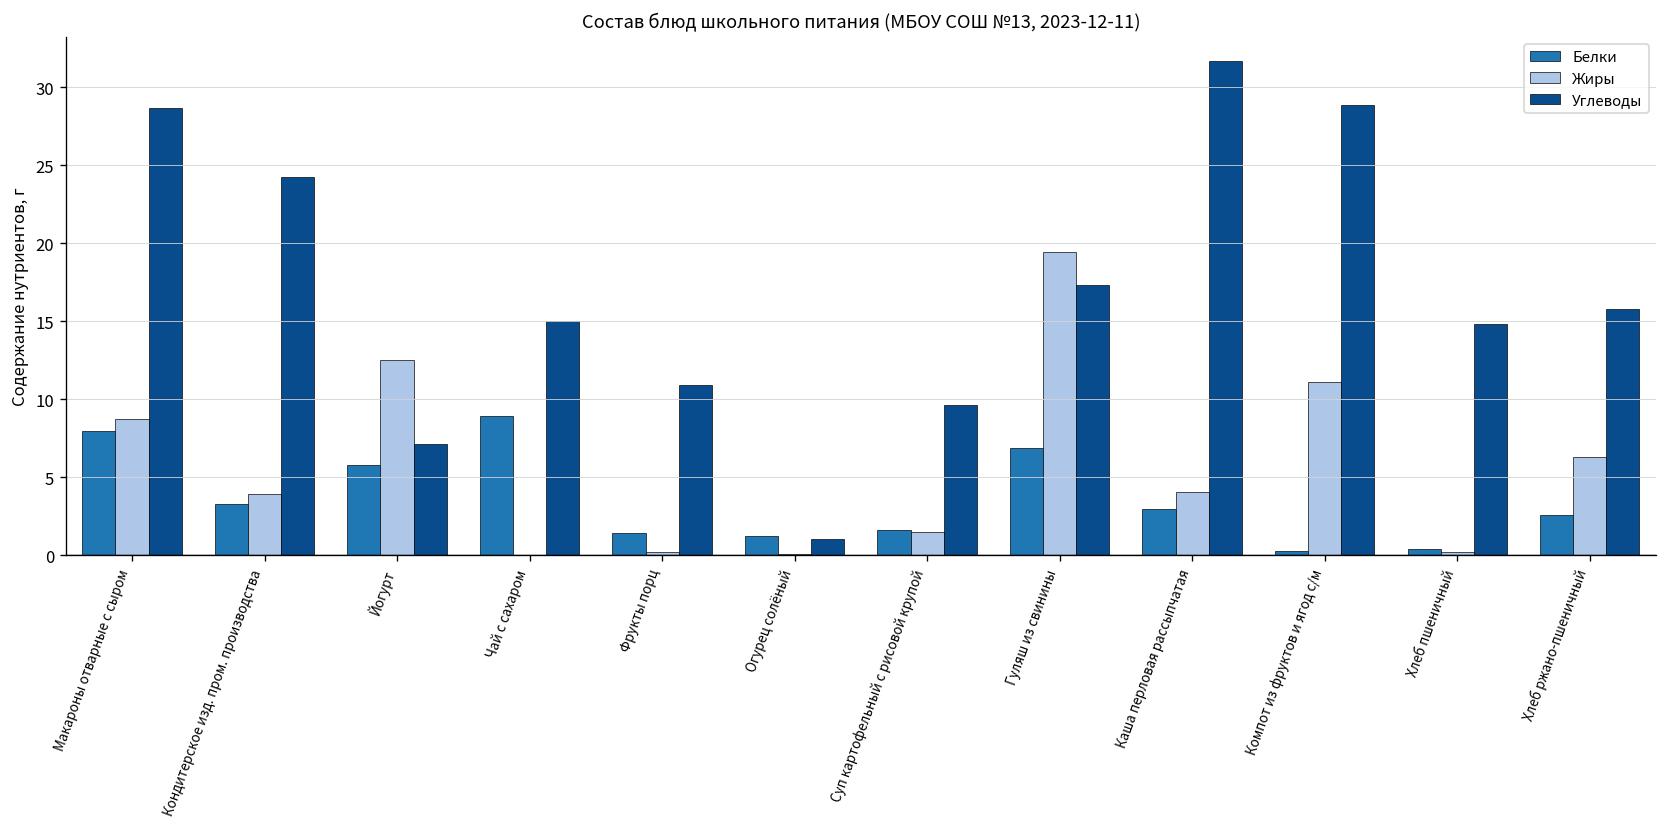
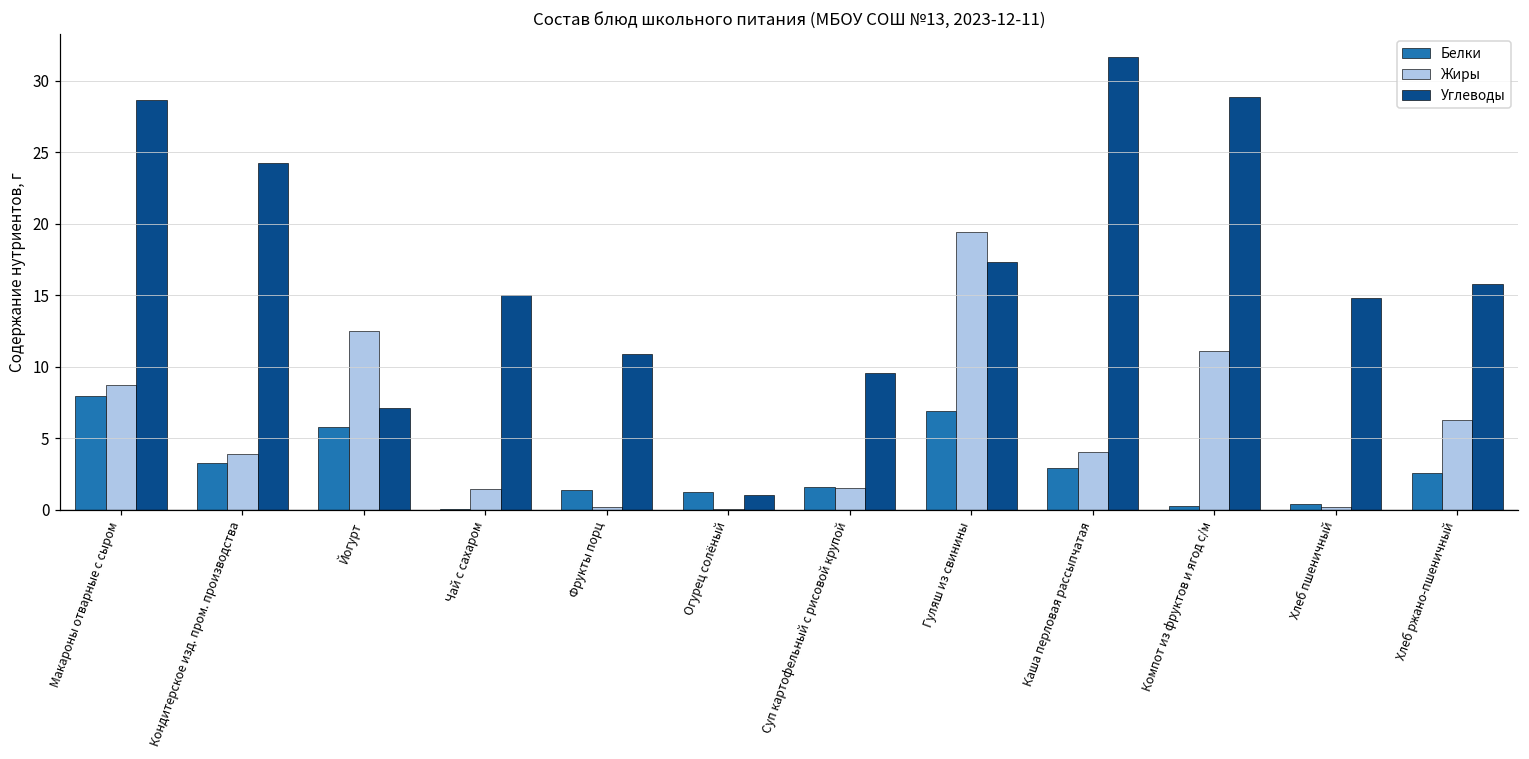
  {
    "Белки": {
      "Макароны отварные с сыром": 8.0,
      "Кондитерское изд. пром. производства": 3.3,
      "Йогурт": 5.8,
-     "Чай с сахаром": 8.9,
+     "Чай с сахаром": 0.1,
      "Фрукты порц": 1.4,
      "Огурец солёный": 1.3,
      "Суп картофельный с рисовой крупой": 1.6,
      "Гуляш из свинины": 6.9,
      "Каша перловая рассыпчатая": 2.9,
      "Компот из фруктов и ягод с/м": 0.3,
      "Хлеб пшеничный": 0.4,
      "Хлеб ржано-пшеничный": 2.6
    },
    "Жиры": {
      "Макароны отварные с сыром": 8.7,
      "Кондитерское изд. пром. производства": 3.9,
      "Йогурт": 12.5,
-     "Чай с сахаром": 0.0,
+     "Чай с сахаром": 1.5,
      "Фрукты порц": 0.2,
      "Суп картофельный с рисовой крупой": 1.5,
      "Гуляш из свинины": 19.4,
      "Каша перловая рассыпчатая": 4.1,
      "Компот из фруктов и ягод с/м": 11.1,
      "Хлеб пшеничный": 0.2,
      "Хлеб ржано-пшеничный": 6.3
    },
    "Углеводы": {
      "Макароны отварные с сыром": 28.7,
      "Кондитерское изд. пром. производства": 24.3,
      "Йогурт": 7.1,
      "Чай с сахаром": 15.0,
      "Фрукты порц": 10.9,
      "Огурец солёный": 1.0,
      "Суп картофельный с рисовой крупой": 9.6,
      "Гуляш из свинины": 17.3,
      "Каша перловая рассыпчатая": 31.7,
      "Компот из фруктов и ягод с/м": 28.9,
      "Хлеб пшеничный": 14.8,
      "Хлеб ржано-пшеничный": 15.8
    }
  }
